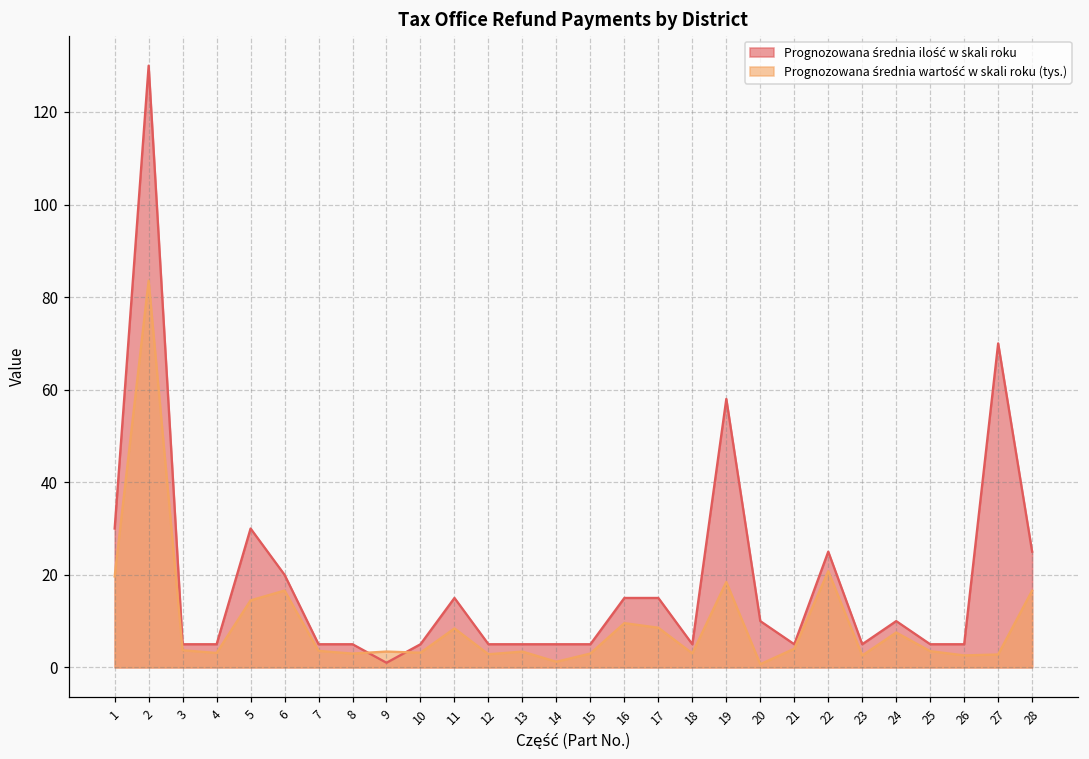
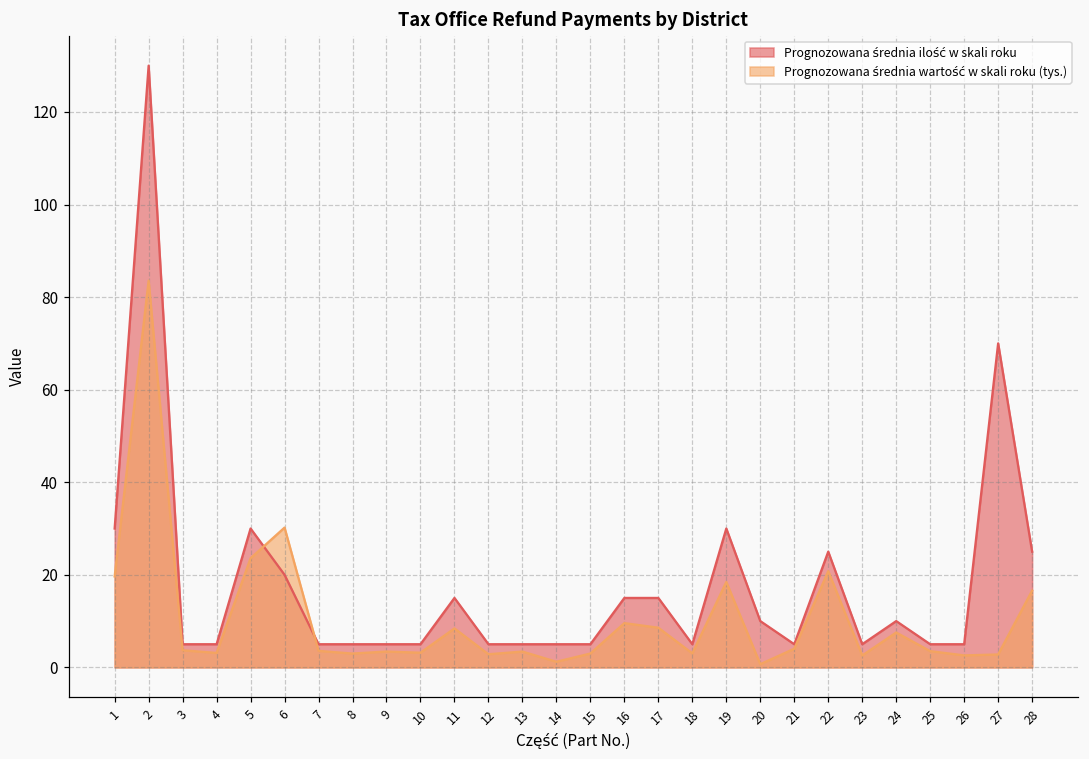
  {
    "Prognozowana średnia ilość w skali roku": {
      "1": 30,
      "2": 130,
      "3": 5,
      "4": 5,
      "5": 30,
      "6": 20,
      "7": 5,
      "8": 5,
-     "9": 1,
+     "9": 5,
      "10": 5,
      "11": 15,
      "12": 5,
      "13": 5,
      "14": 5,
      "15": 5,
      "16": 15,
      "17": 15,
      "18": 5,
-     "19": 58,
+     "19": 30,
      "20": 10,
      "21": 5,
      "22": 25,
      "23": 5,
      "24": 10,
      "25": 5,
      "26": 5,
      "27": 70,
      "28": 25
    },
    "Prognozowana średnia wartość w skali roku (tys.)": {
      "1": 20,
      "2": 84,
      "3": 4,
      "4": 3,
-     "5": 14,
-     "6": 17,
+     "5": 24,
+     "6": 30,
      "7": 4,
      "8": 3,
      "9": 3,
      "10": 3,
      "11": 8,
      "12": 3,
      "13": 3,
      "14": 1,
      "15": 3,
      "16": 10,
      "17": 9,
      "18": 3,
      "19": 18,
      "20": 1,
      "21": 4,
      "22": 21,
      "23": 3,
      "24": 8,
      "25": 4,
      "26": 3,
      "27": 3,
      "28": 17
    }
  }
